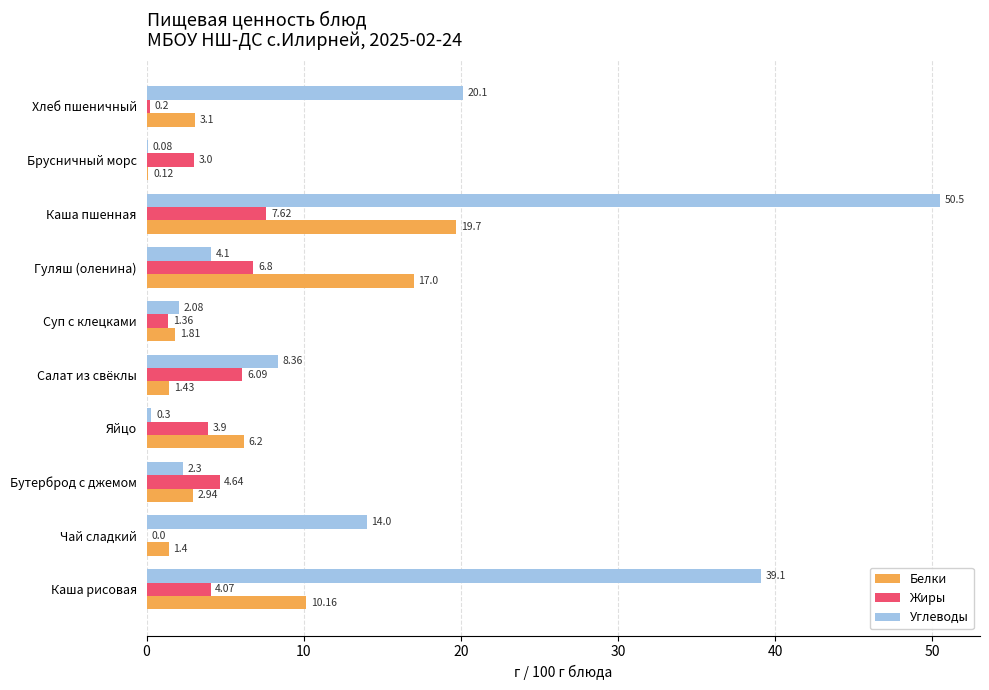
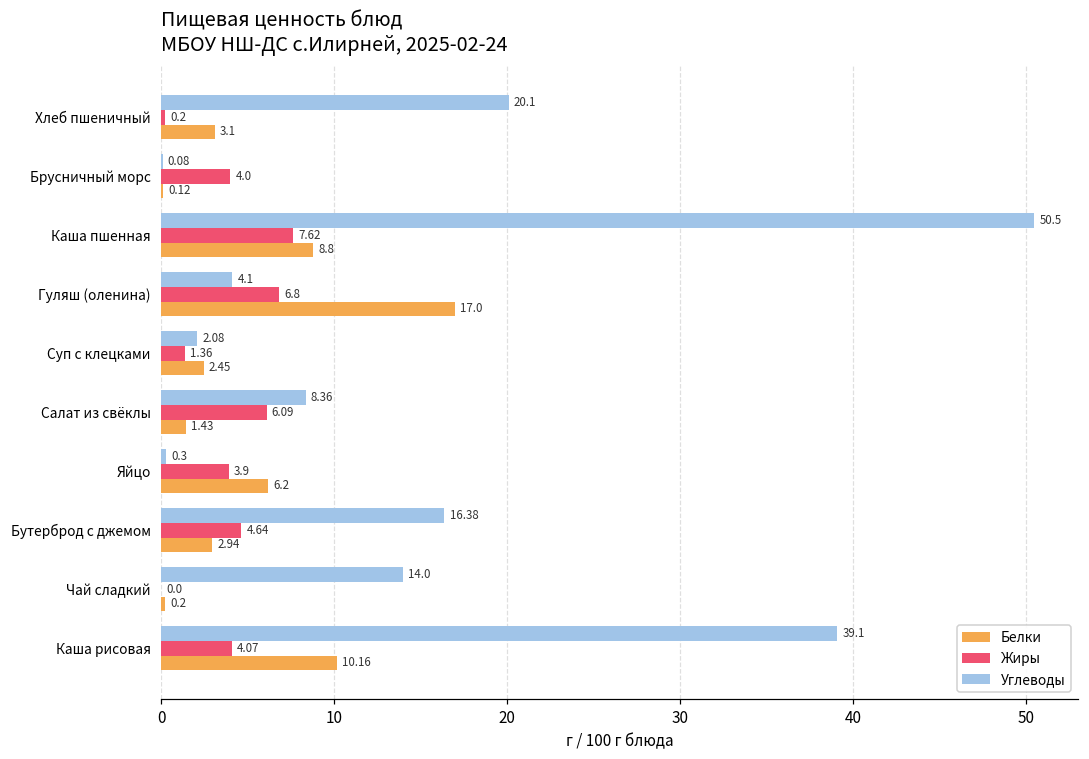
  {
    "Белки": {
      "Хлеб пшеничный": 3.1,
      "Брусничный морс": 0.12,
-     "Каша пшенная": 19.7,
+     "Каша пшенная": 8.8,
      "Гуляш (оленина)": 17.0,
-     "Суп с клецками": 1.81,
+     "Суп с клецками": 2.45,
      "Салат из свёклы": 1.43,
      "Яйцо": 6.2,
      "Бутерброд с джемом": 2.94,
-     "Чай сладкий": 1.4,
+     "Чай сладкий": 0.2,
      "Каша рисовая": 10.16
    },
    "Жиры": {
      "Хлеб пшеничный": 0.2,
-     "Брусничный морс": 3.0,
+     "Брусничный морс": 4.0,
      "Каша пшенная": 7.62,
      "Гуляш (оленина)": 6.8,
      "Суп с клецками": 1.36,
      "Салат из свёклы": 6.09,
      "Яйцо": 3.9,
      "Бутерброд с джемом": 4.64,
      "Чай сладкий": 0.0,
      "Каша рисовая": 4.07
    },
    "Углеводы": {
      "Хлеб пшеничный": 20.1,
      "Брусничный морс": 0.08,
      "Каша пшенная": 50.5,
      "Гуляш (оленина)": 4.1,
      "Суп с клецками": 2.08,
      "Салат из свёклы": 8.36,
      "Яйцо": 0.3,
-     "Бутерброд с джемом": 2.3,
+     "Бутерброд с джемом": 16.38,
      "Чай сладкий": 14.0,
      "Каша рисовая": 39.1
    }
  }
